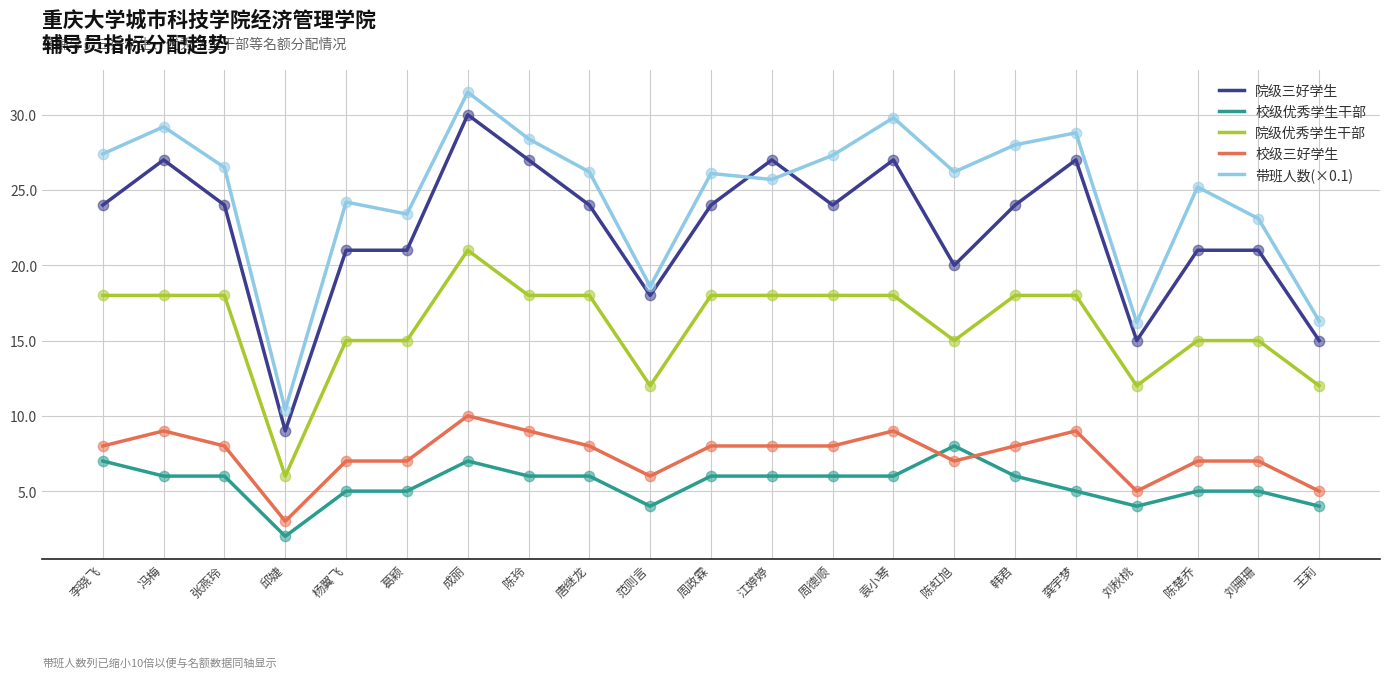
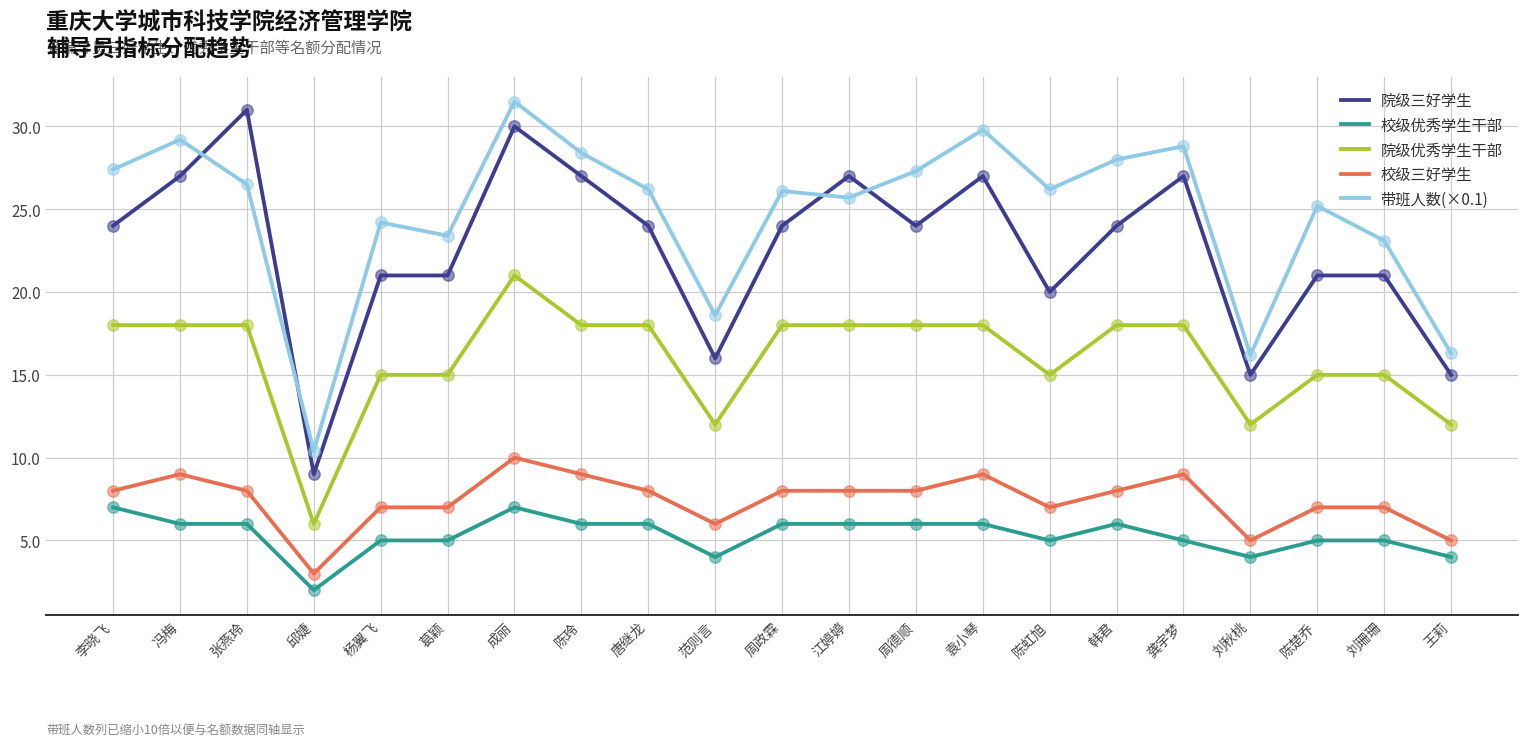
  {
    "院级三好学生": {
      "李晓飞": 24,
      "冯梅": 27,
-     "张燕玲": 24,
+     "张燕玲": 31,
      "邱婕": 9,
      "杨翼飞": 21,
      "葛颖": 21,
      "成丽": 30,
      "陈玲": 27,
      "唐继龙": 24,
-     "范则言": 18,
+     "范则言": 16,
      "周政霖": 24,
      "江婷婷": 27,
      "周德顺": 24,
      "袁小琴": 27,
      "陈虹旭": 20,
      "韩君": 24,
      "龚宇梦": 27,
      "刘秋桃": 15,
      "陈楚乔": 21,
      "刘珊珊": 21,
      "王莉": 15
    },
    "校级优秀学生干部": {
      "李晓飞": 7,
      "冯梅": 6,
      "张燕玲": 6,
      "邱婕": 2,
      "杨翼飞": 5,
      "葛颖": 5,
      "成丽": 7,
      "陈玲": 6,
      "唐继龙": 6,
      "范则言": 4,
      "周政霖": 6,
      "江婷婷": 6,
      "周德顺": 6,
      "袁小琴": 6,
-     "陈虹旭": 8,
+     "陈虹旭": 5,
      "韩君": 6,
      "龚宇梦": 5,
      "刘秋桃": 4,
      "陈楚乔": 5,
      "刘珊珊": 5,
      "王莉": 4
    },
    "院级优秀学生干部": {
      "李晓飞": 18,
      "冯梅": 18,
      "张燕玲": 18,
      "邱婕": 6,
      "杨翼飞": 15,
      "葛颖": 15,
      "成丽": 21,
      "陈玲": 18,
      "唐继龙": 18,
      "范则言": 12,
      "周政霖": 18,
      "江婷婷": 18,
      "周德顺": 18,
      "袁小琴": 18,
      "陈虹旭": 15,
      "韩君": 18,
      "龚宇梦": 18,
      "刘秋桃": 12,
      "陈楚乔": 15,
      "刘珊珊": 15,
      "王莉": 12
    },
    "校级三好学生": {
      "李晓飞": 8,
      "冯梅": 9,
      "张燕玲": 8,
      "邱婕": 3,
      "杨翼飞": 7,
      "葛颖": 7,
      "成丽": 10,
      "陈玲": 9,
      "唐继龙": 8,
      "范则言": 6,
      "周政霖": 8,
      "江婷婷": 8,
      "周德顺": 8,
      "袁小琴": 9,
      "陈虹旭": 7,
      "韩君": 8,
      "龚宇梦": 9,
      "刘秋桃": 5,
      "陈楚乔": 7,
      "刘珊珊": 7,
      "王莉": 5
    },
    "带班人数(×0.1)": {
      "李晓飞": 27.4,
      "冯梅": 29.2,
      "张燕玲": 26.5,
      "邱婕": 10.4,
      "杨翼飞": 24.2,
      "葛颖": 23.4,
      "成丽": 31.5,
      "陈玲": 28.4,
      "唐继龙": 26.2,
      "范则言": 18.6,
      "周政霖": 26,
      "江婷婷": 25.7,
      "周德顺": 27.3,
      "袁小琴": 29.8,
      "陈虹旭": 26.2,
      "韩君": 28,
      "龚宇梦": 28.8,
      "刘秋桃": 16.2,
      "陈楚乔": 25.2,
      "刘珊珊": 23,
      "王莉": 16.3
    }
  }
